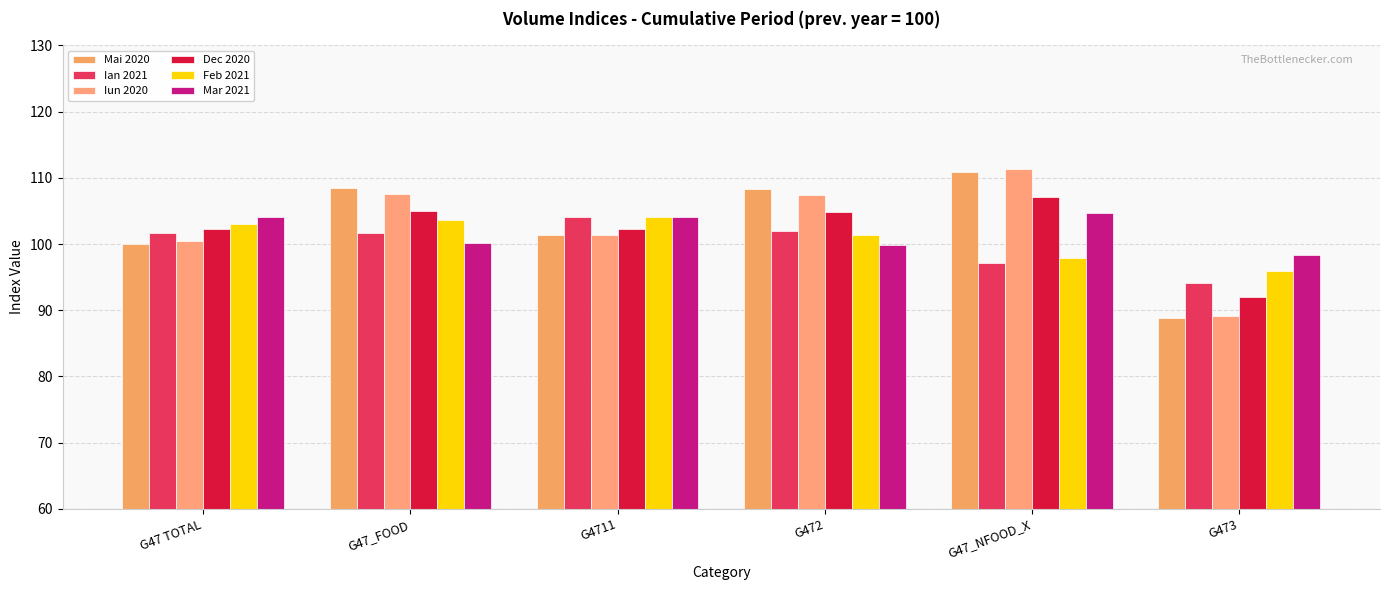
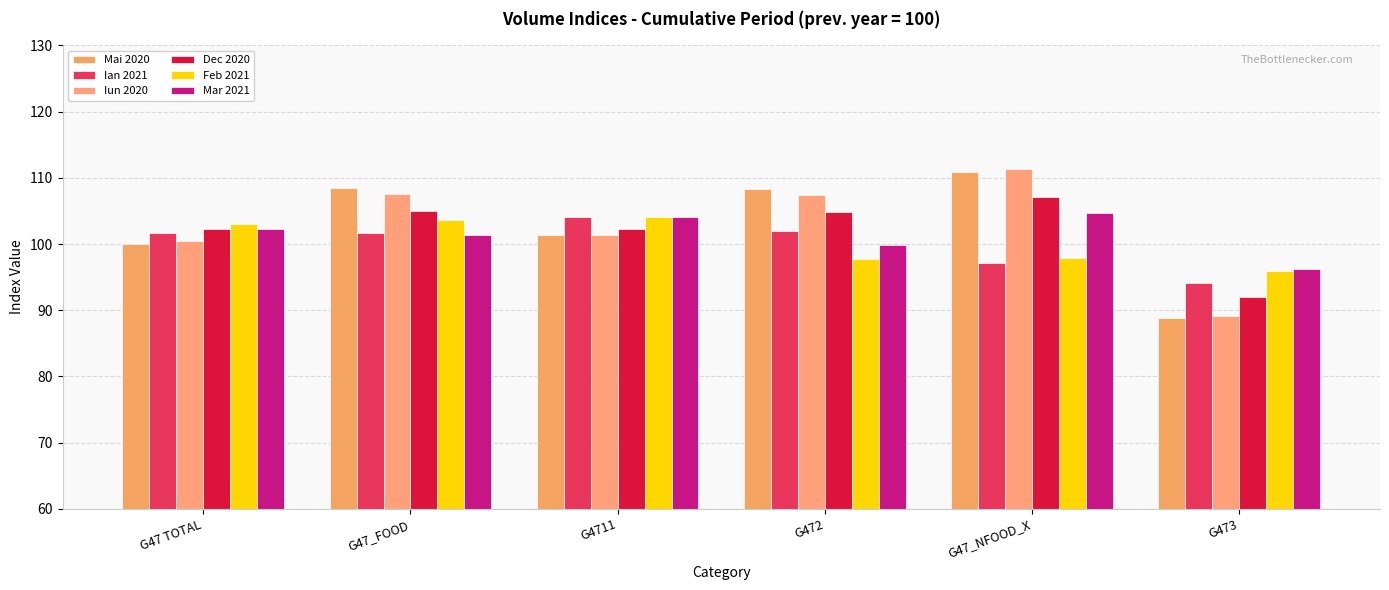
  {
    "Feb 2021": {
      "G47 TOTAL": 103,
      "G47_FOOD": 104,
      "G4711": 104,
-     "G472": 101,
+     "G472": 98,
      "G47_NFOOD_X": 98,
      "G473": 96
    },
    "Mar 2021": {
-     "G47 TOTAL": 104,
-     "G47_FOOD": 100,
+     "G47 TOTAL": 102,
+     "G47_FOOD": 101,
      "G4711": 104,
      "G472": 100,
      "G47_NFOOD_X": 105,
-     "G473": 98
+     "G473": 96
    }
  }
